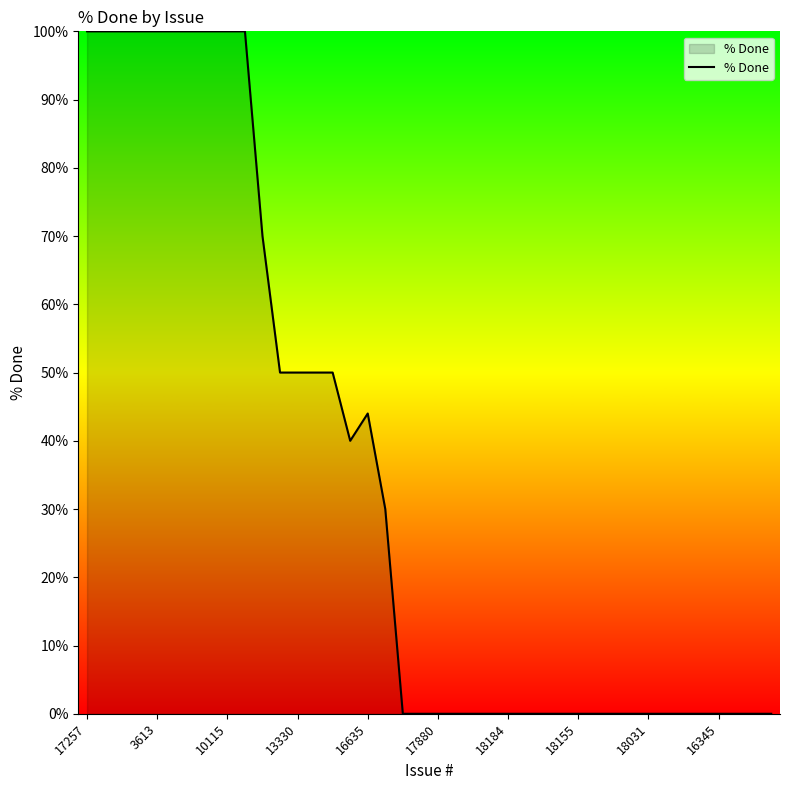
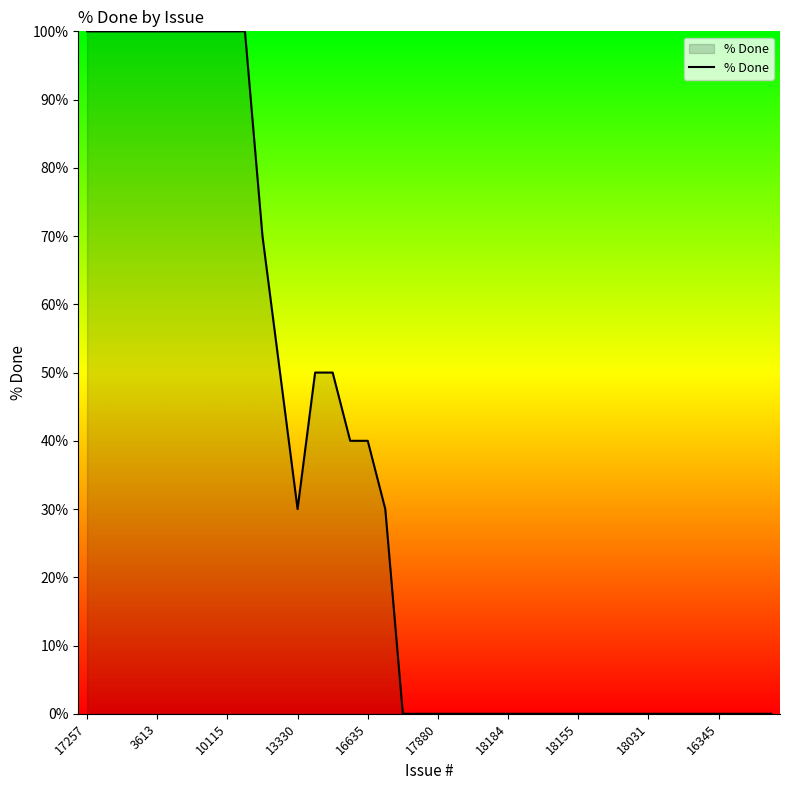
  {
    "17257": "100%",
    "3613": "100%",
    "10115": "100%",
-   "13330": "50%",
-   "16635": "44%",
+   "13330": "30%",
+   "16635": "40%",
    "17880": "0%",
    "18184": "0%",
    "18155": "0%",
    "18031": "0%",
    "16345": "0%"
  }
